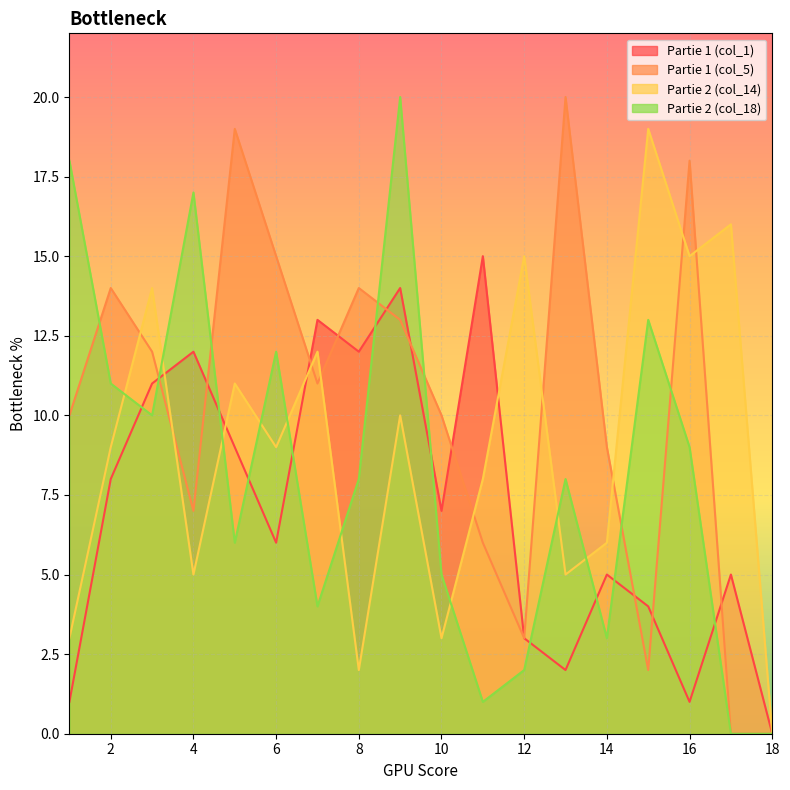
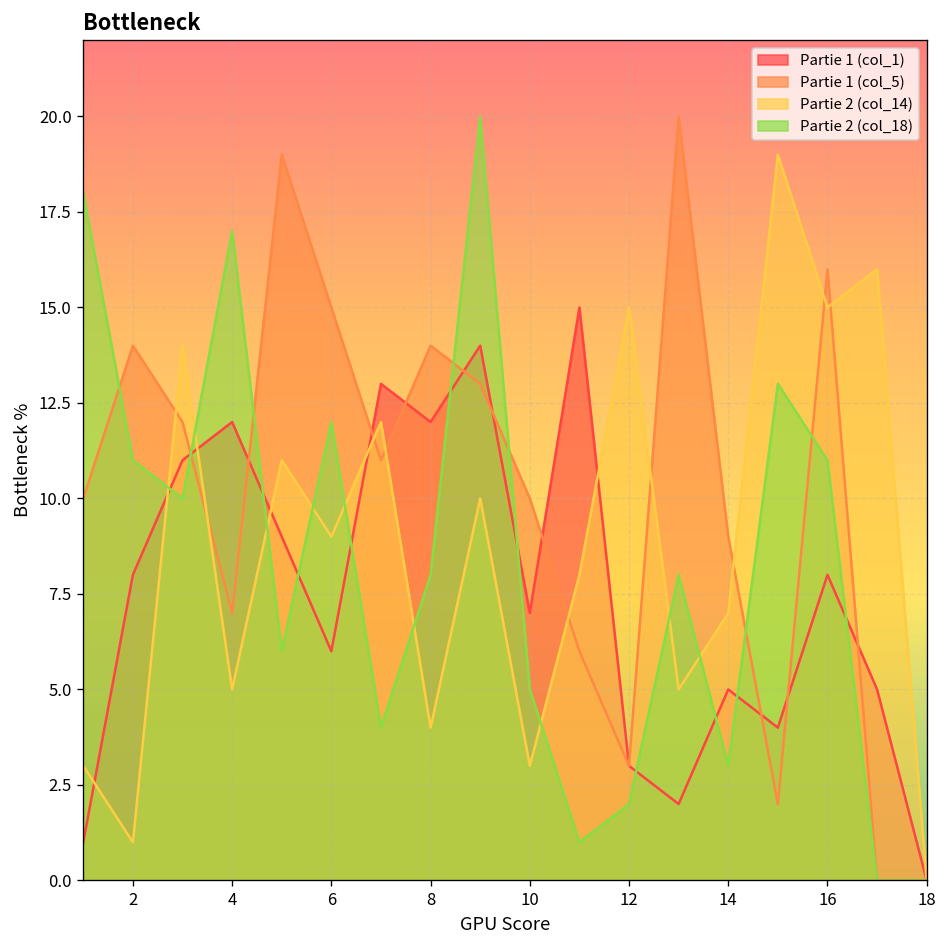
  {
    "Partie 1 (col_1)": {
      "2": 8,
      "4": 12,
      "6": 6,
      "8": 12,
      "10": 7,
      "14": 5,
-     "16": 1
+     "16": 8
    },
    "Partie 1 (col_5)": {
      "2": 14,
      "4": 7,
      "6": 15,
      "8": 14,
      "10": 10,
      "14": 9,
-     "16": 18
+     "16": 16
    },
    "Partie 2 (col_14)": {
-     "2": 9,
+     "2": 1,
      "4": 5,
      "6": 9,
-     "8": 2,
+     "8": 4,
      "10": 3,
      "12": 15,
-     "14": 6,
+     "14": 7,
      "16": 15
    },
    "Partie 2 (col_18)": {
      "2": 11,
      "4": 17,
      "6": 12,
      "8": 8,
      "10": 5,
      "12": 2,
      "14": 3,
-     "16": 9
+     "16": 11
    }
  }
